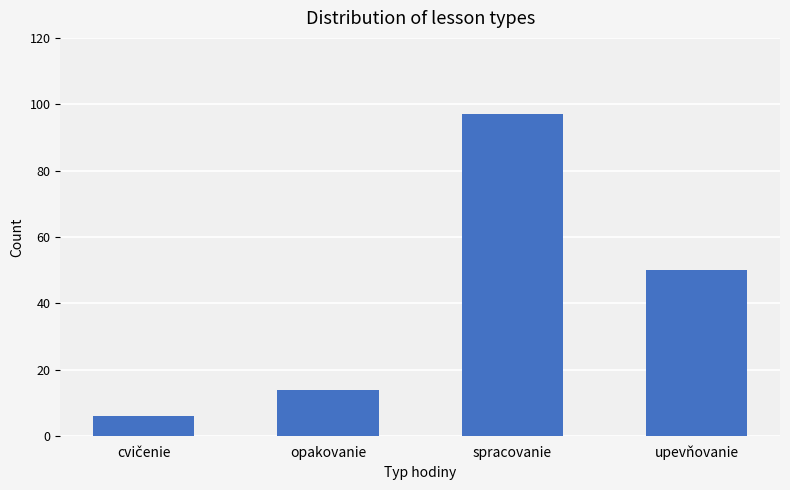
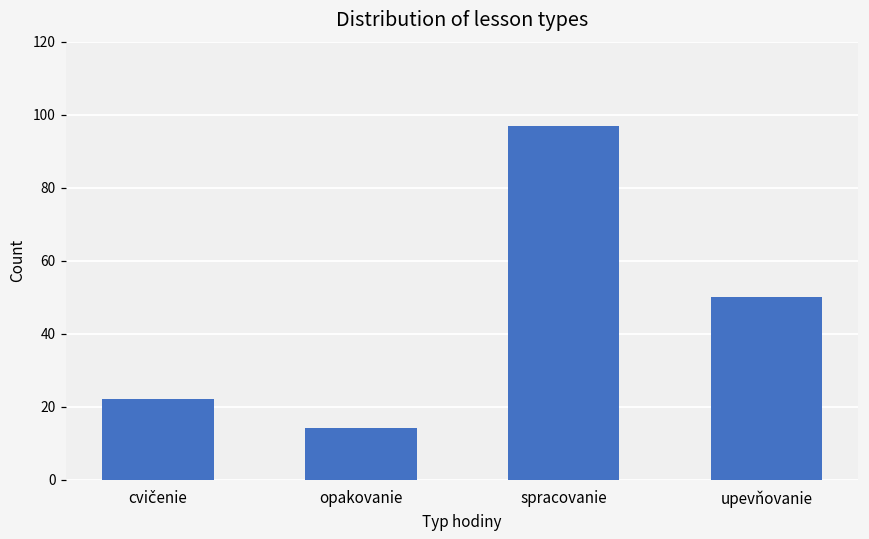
  {
-   "cvičenie": 6,
+   "cvičenie": 22,
    "opakovanie": 14,
    "spracovanie": 97,
    "upevňovanie": 50
  }
